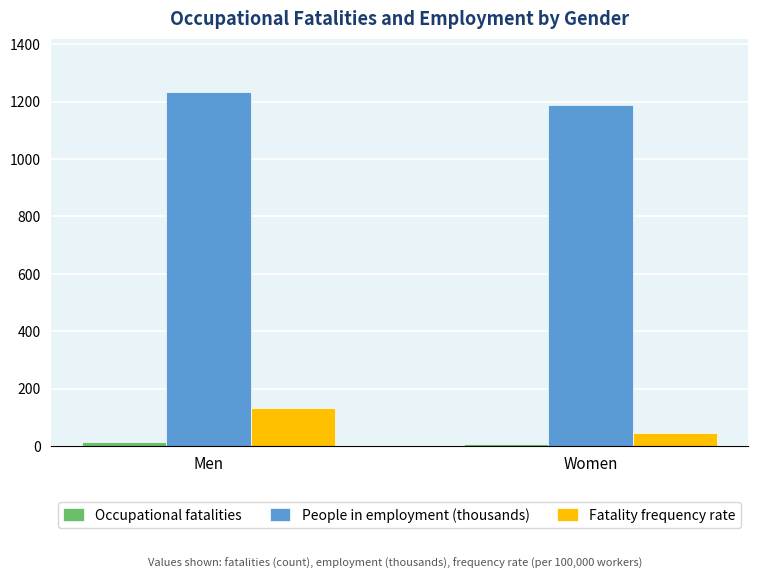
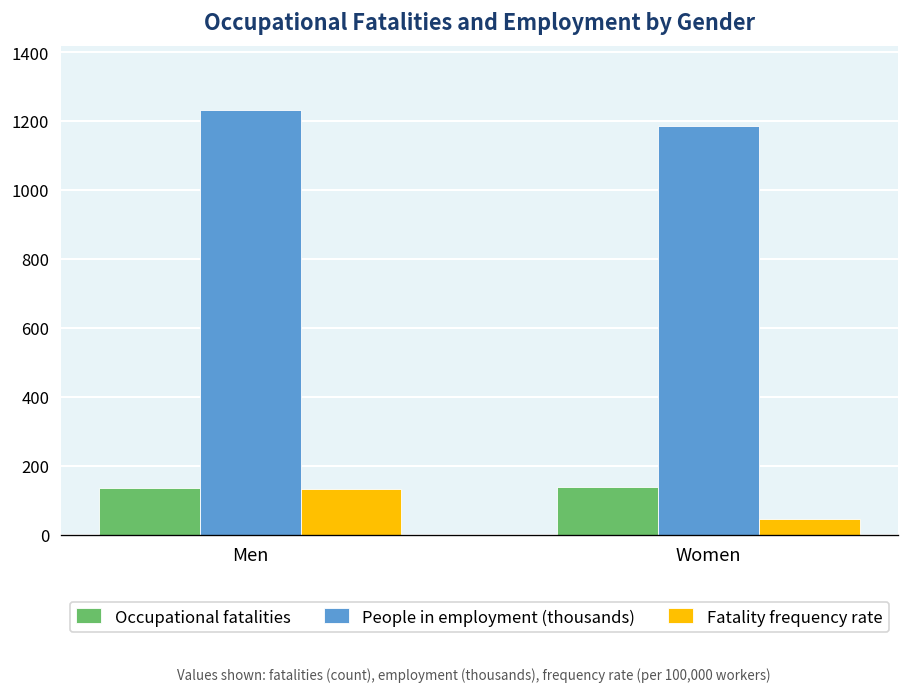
  {
    "Occupational fatalities": {
-     "Men": 20,
-     "Women": 10
+     "Men": 140,
+     "Women": 140
    },
    "People in employment (thousands)": {
      "Men": 1230,
      "Women": 1190
    },
    "Fatality frequency rate": {
      "Men": 130,
      "Women": 50
    }
  }
